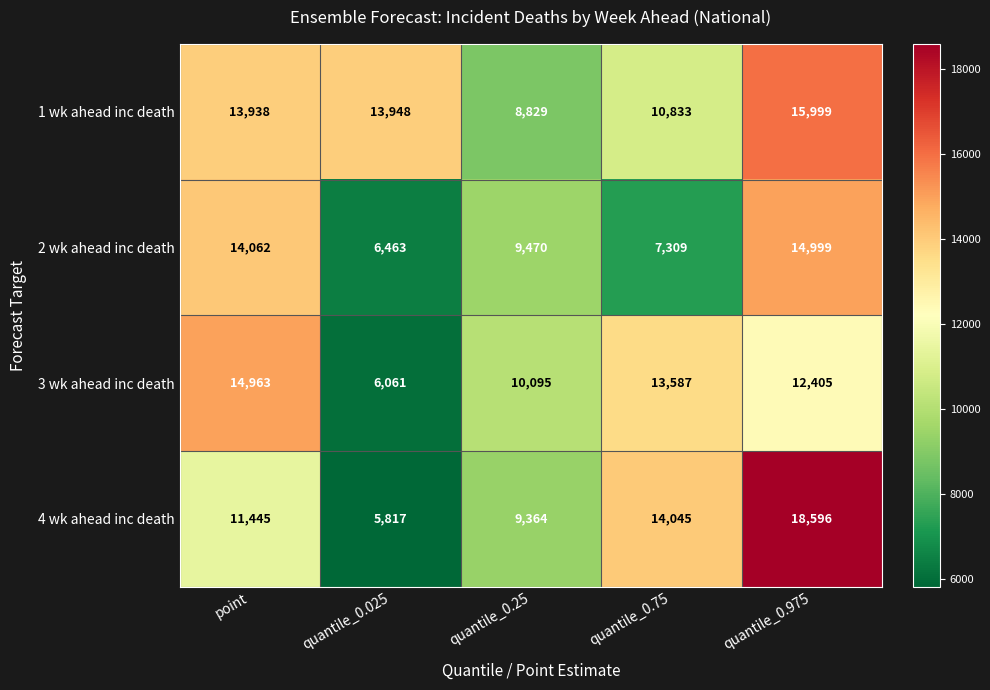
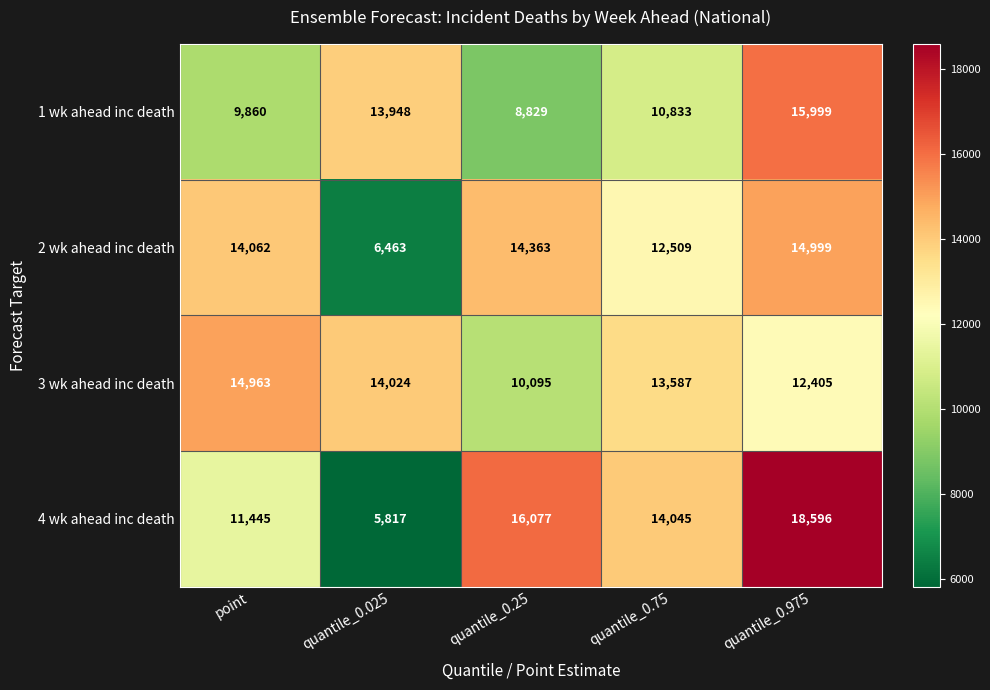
  {
    "1 wk ahead inc death": {
-     "point": "13,938",
+     "point": "9,860",
      "quantile_0.025": "13,948",
      "quantile_0.25": "8,829",
      "quantile_0.75": "10,833",
      "quantile_0.975": "15,999"
    },
    "2 wk ahead inc death": {
      "point": "14,062",
      "quantile_0.025": "6,463",
-     "quantile_0.25": "9,470",
-     "quantile_0.75": "7,309",
+     "quantile_0.25": "14,363",
+     "quantile_0.75": "12,509",
      "quantile_0.975": "14,999"
    },
    "3 wk ahead inc death": {
      "point": "14,963",
-     "quantile_0.025": "6,061",
+     "quantile_0.025": "14,024",
      "quantile_0.25": "10,095",
      "quantile_0.75": "13,587",
      "quantile_0.975": "12,405"
    },
    "4 wk ahead inc death": {
      "point": "11,445",
      "quantile_0.025": "5,817",
-     "quantile_0.25": "9,364",
+     "quantile_0.25": "16,077",
      "quantile_0.75": "14,045",
      "quantile_0.975": "18,596"
    }
  }
